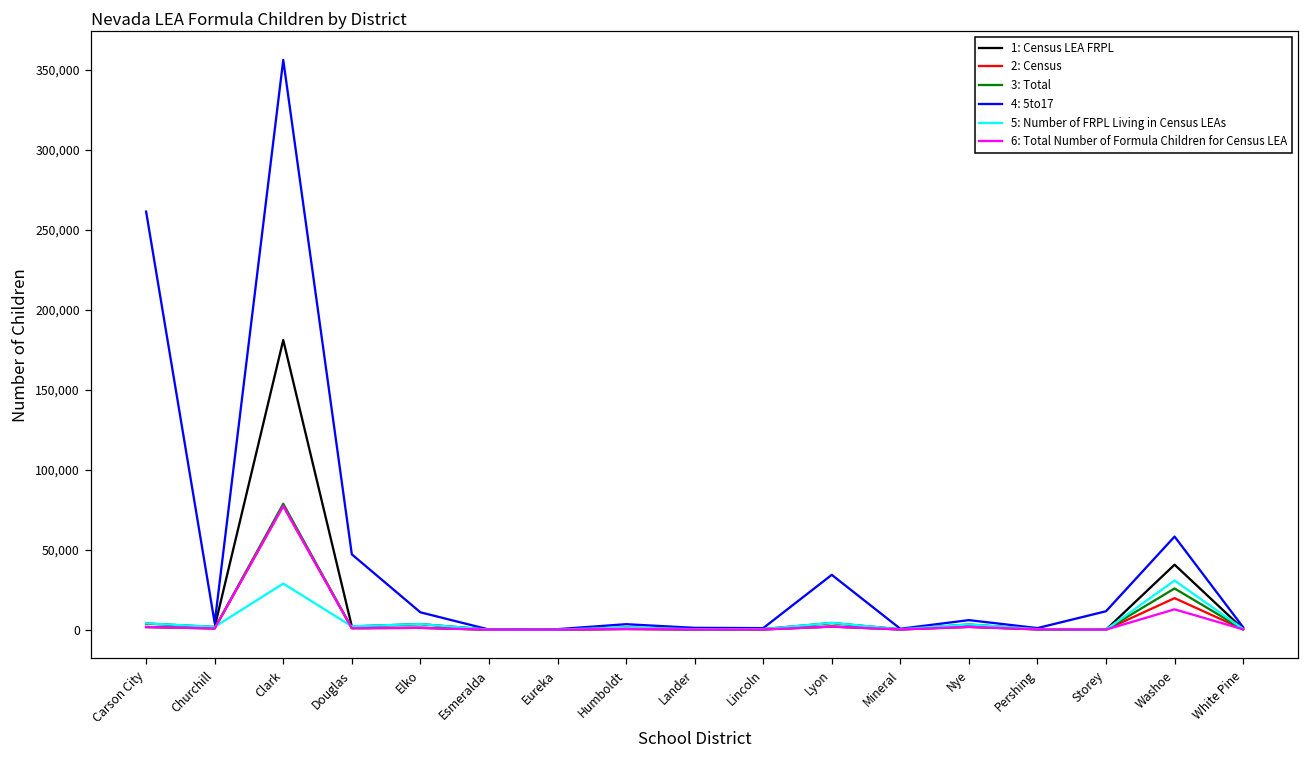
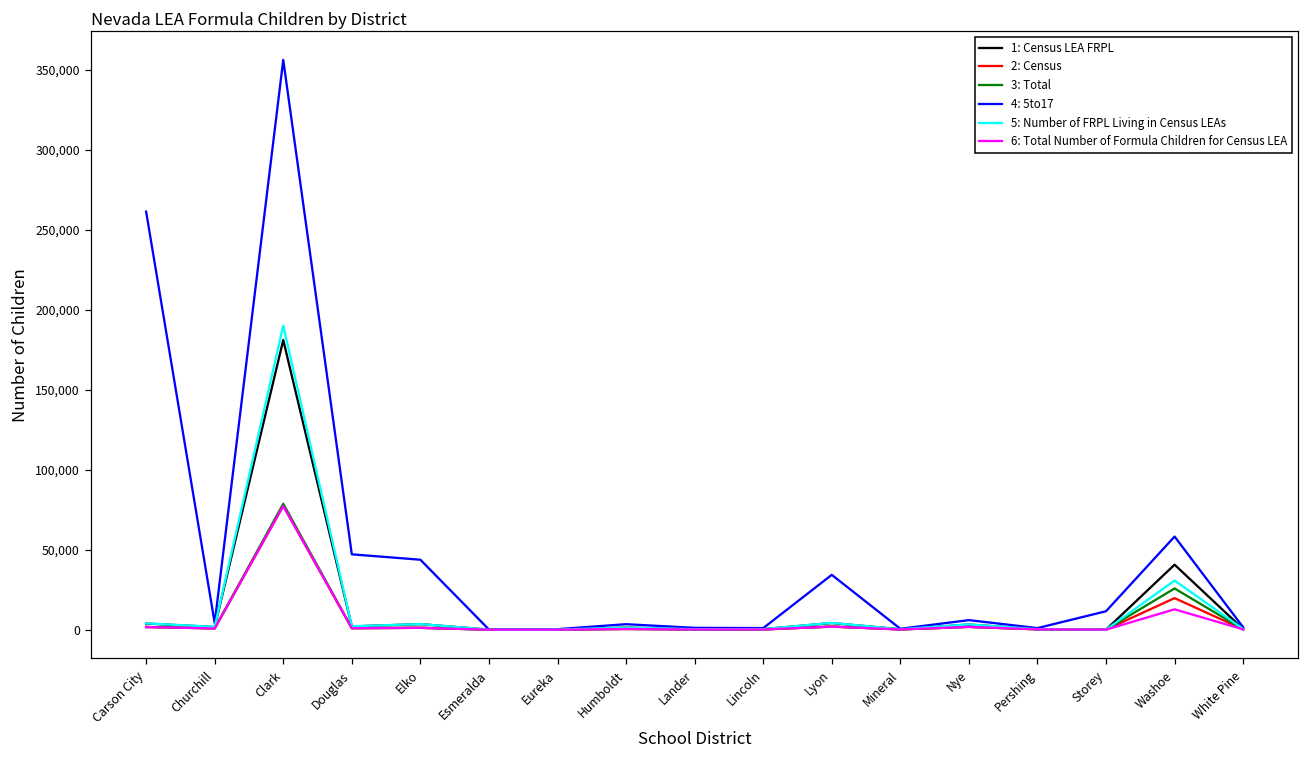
  {
    "1: Census LEA FRPL": {
      "Clark": "181,000",
      "Washoe": "41,000"
    },
    "2: Census": {
      "Washoe": "20,000"
    },
    "3: Total": {
      "Washoe": "26,000"
    },
    "4: 5to17": {
      "Carson City": "261,000",
      "Churchill": "4,000",
      "Clark": "356,000",
      "Douglas": "47,000",
-     "Elko": "11,000",
+     "Elko": "44,000",
      "Humboldt": "3,000",
      "Lyon": "34,000",
      "Nye": "6,000",
      "Storey": "12,000",
      "Washoe": "58,000"
    },
    "5: Number of FRPL Living in Census LEAs": {
-     "Clark": "29,000",
+     "Clark": "190,000",
      "Washoe": "31,000"
    },
    "6: Total Number of Formula Children for Census LEA": {
      "Washoe": "13,000"
    }
  }
